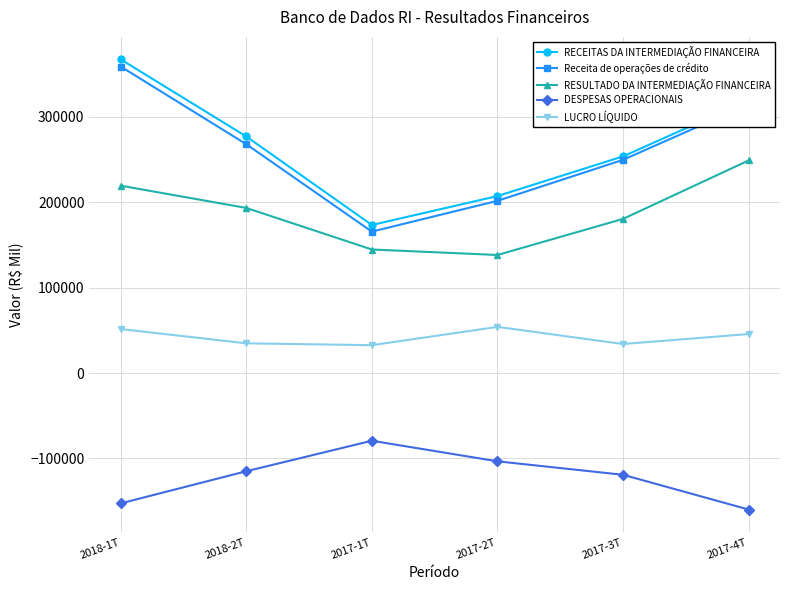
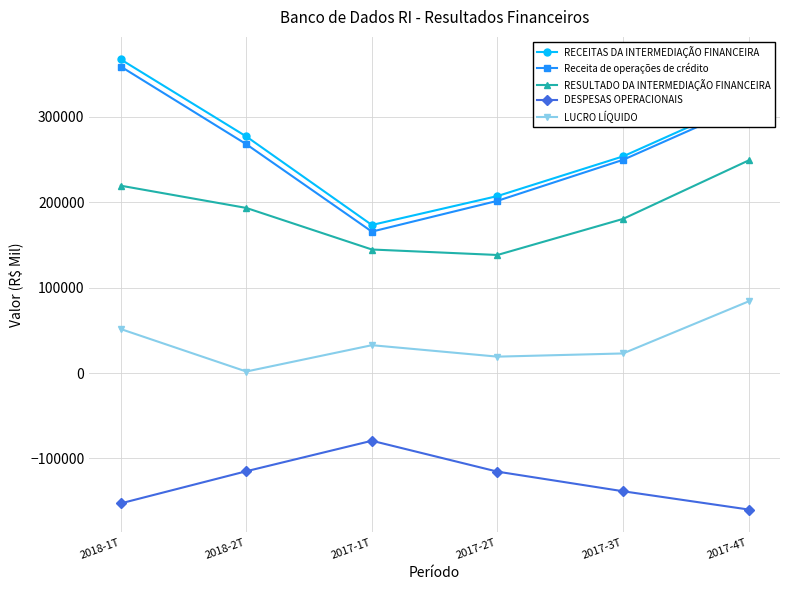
  {
    "RESULTADO DA INTERMEDIAÇÃO FINANCEIRA": {
      "2018-1T": 220000,
      "2018-2T": 190000,
      "2017-1T": 140000,
      "2017-2T": 140000,
      "2017-3T": 180000,
      "2017-4T": 250000
    },
    "DESPESAS OPERACIONAIS": {
      "2018-1T": -150000,
      "2018-2T": -110000,
      "2017-1T": -80000,
-     "2017-2T": -100000,
-     "2017-3T": -120000,
+     "2017-2T": -120000,
+     "2017-3T": -140000,
      "2017-4T": -160000
    },
    "LUCRO LÍQUIDO": {
      "2018-1T": 50000,
-     "2018-2T": 30000,
+     "2018-2T": 0,
      "2017-1T": 30000,
-     "2017-2T": 50000,
-     "2017-3T": 30000,
-     "2017-4T": 50000
+     "2017-2T": 20000,
+     "2017-3T": 20000,
+     "2017-4T": 80000
    }
  }
